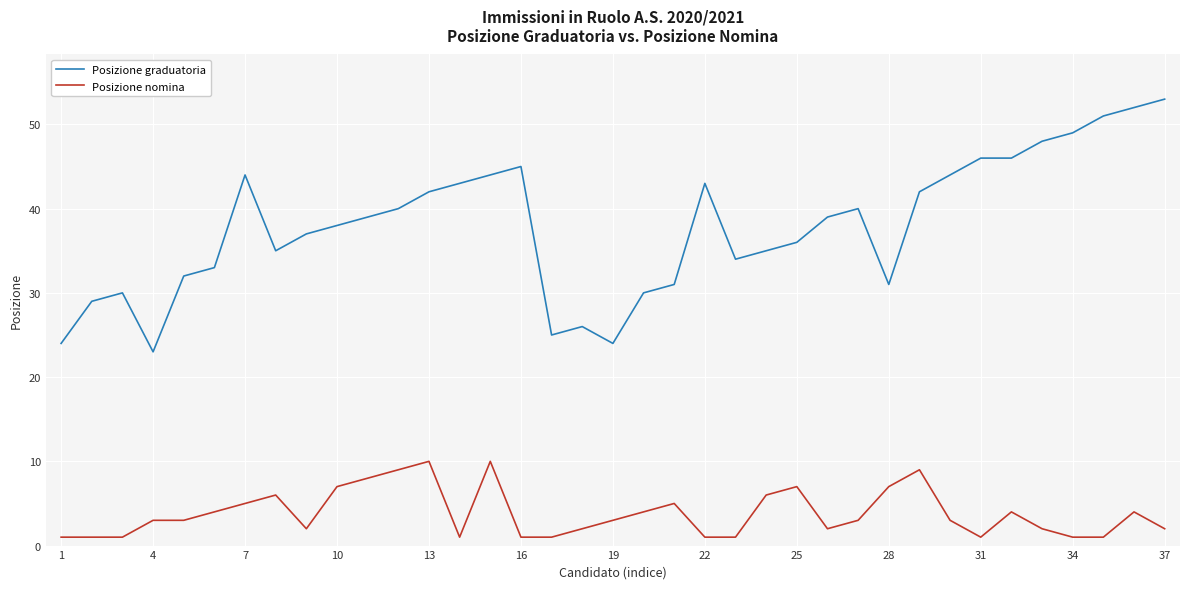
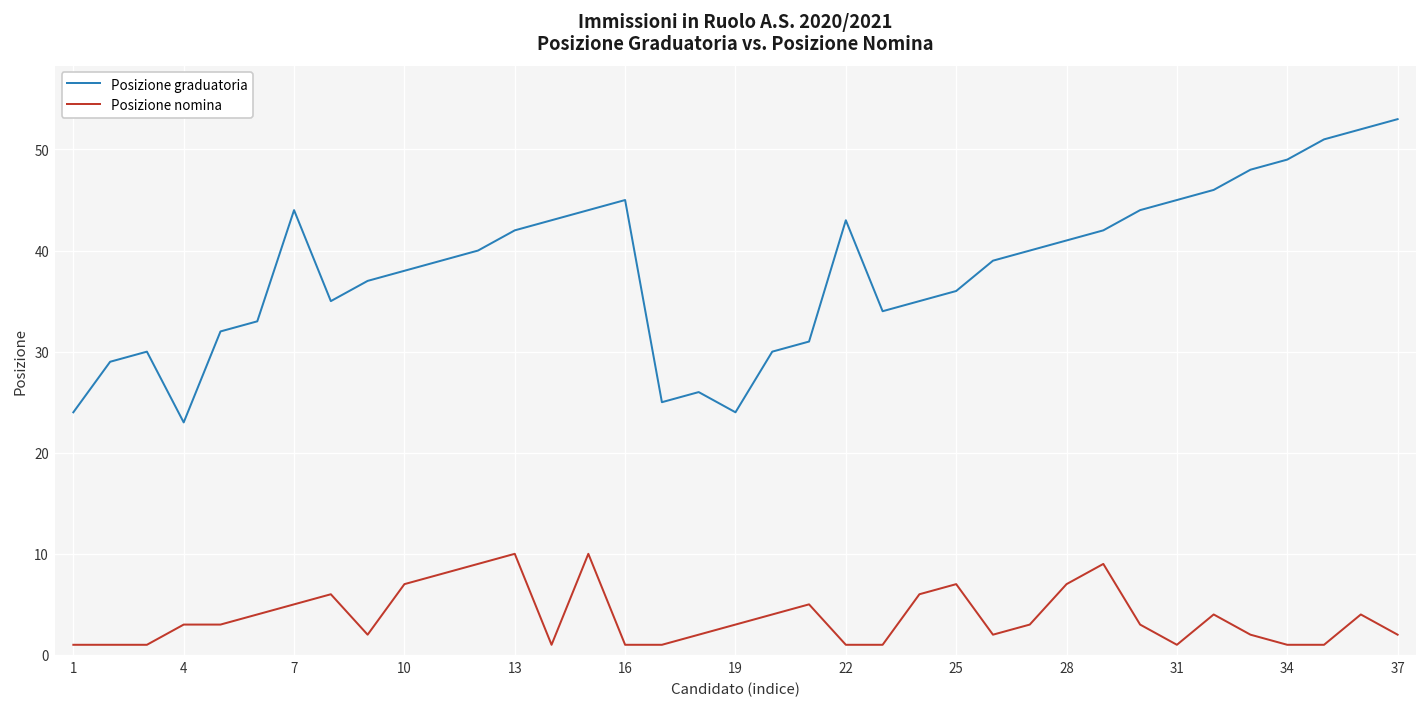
  {
    "Posizione graduatoria": {
      "1": 24,
      "4": 23,
      "7": 44,
      "10": 38,
      "13": 42,
      "16": 45,
      "19": 24,
      "22": 43,
      "25": 36,
-     "28": 31,
-     "31": 46,
+     "28": 41,
+     "31": 45,
      "34": 49,
      "37": 53
    },
    "Posizione nomina": {
      "1": 1,
      "4": 3,
      "7": 5,
      "10": 7,
      "13": 10,
      "16": 1,
      "19": 3,
      "22": 1,
      "25": 7,
      "28": 7,
      "31": 1,
      "34": 1,
      "37": 2
    }
  }
